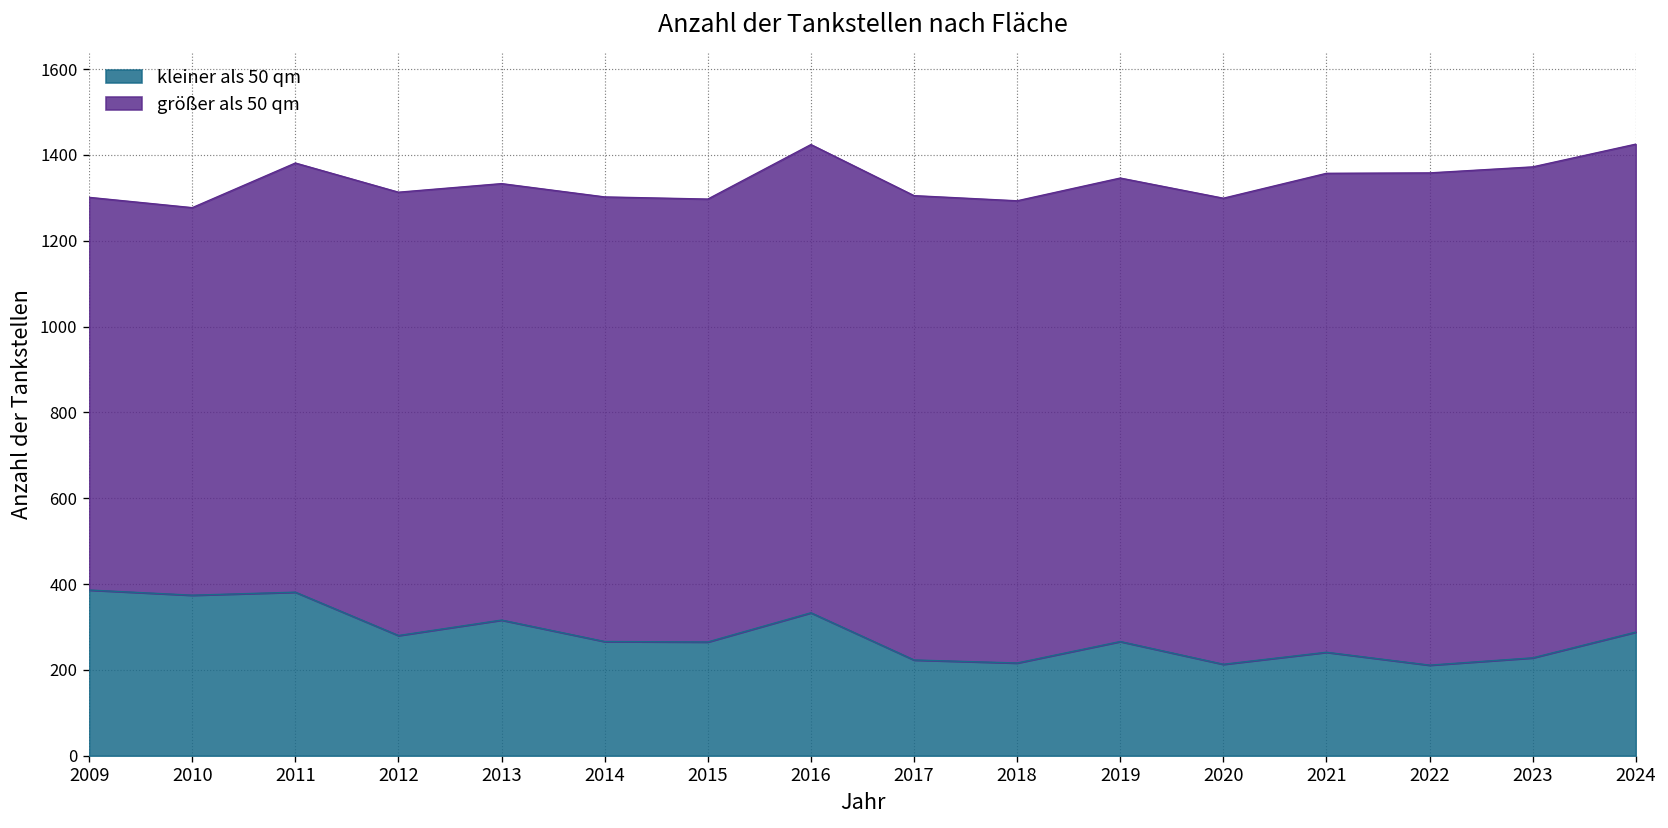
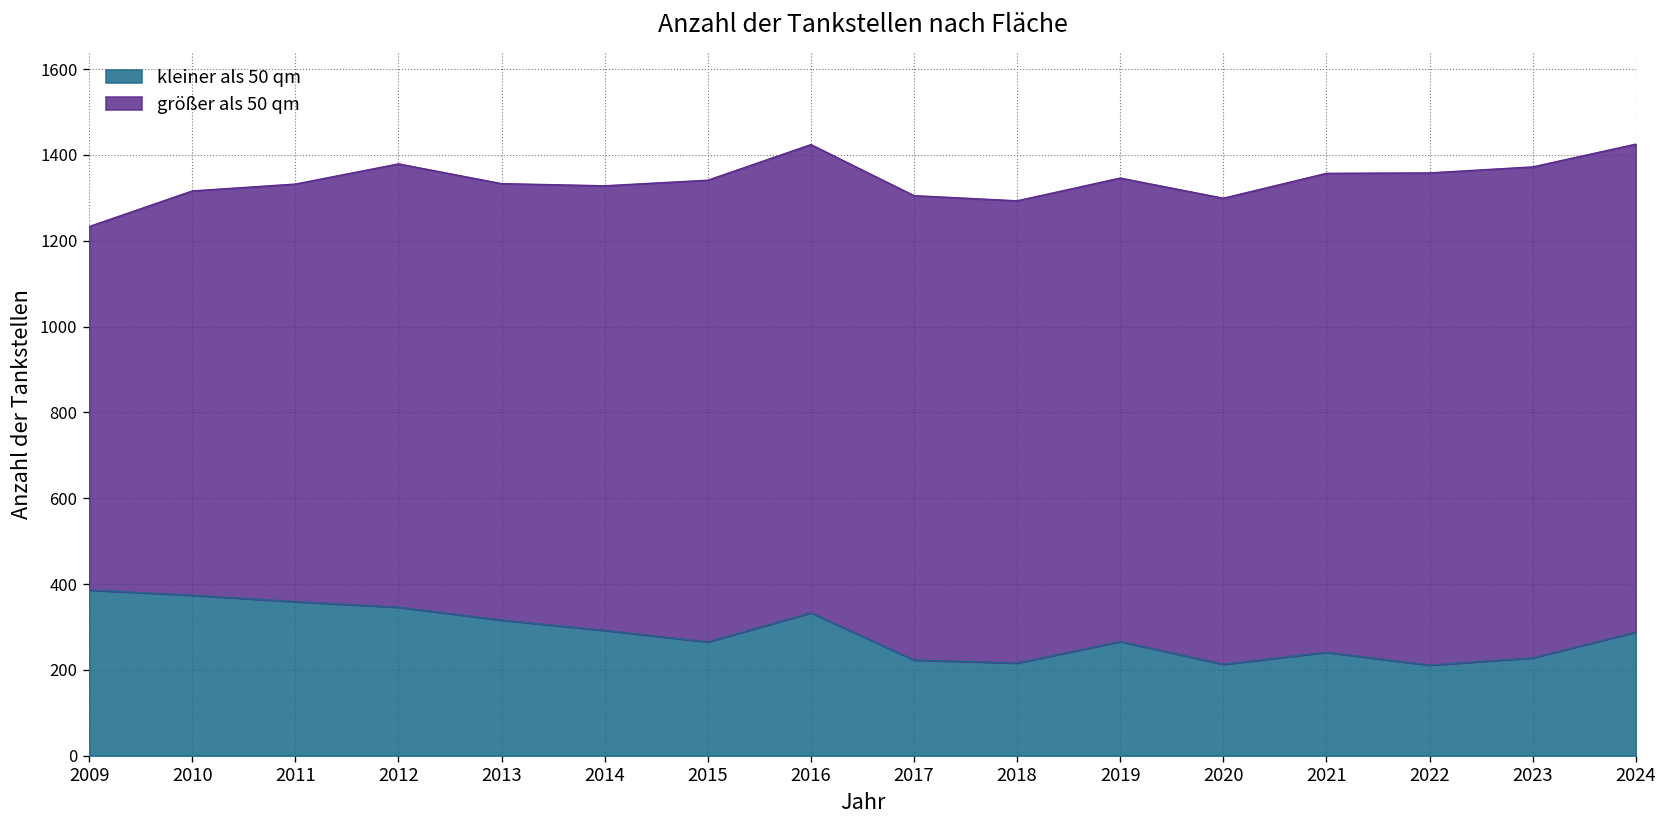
  {
    "kleiner als 50 qm": {
      "2009": 390,
      "2010": 370,
-     "2011": 380,
-     "2012": 280,
+     "2011": 360,
+     "2012": 350,
      "2013": 320,
-     "2014": 270,
+     "2014": 290,
      "2015": 270,
      "2016": 330,
      "2017": 220,
      "2018": 220,
      "2019": 270,
      "2020": 210,
      "2021": 240,
      "2022": 210,
      "2023": 230,
      "2024": 290
    },
    "größer als 50 qm": {
-     "2009": 920,
-     "2010": 900,
-     "2011": 1000,
+     "2009": 850,
+     "2010": 940,
+     "2011": 970,
      "2012": 1030,
      "2013": 1020,
      "2014": 1040,
-     "2015": 1030,
+     "2015": 1080,
      "2016": 1090,
      "2017": 1080,
      "2018": 1080,
      "2019": 1080,
      "2020": 1090,
      "2021": 1120,
      "2022": 1150,
      "2023": 1140,
      "2024": 1140
    }
  }
